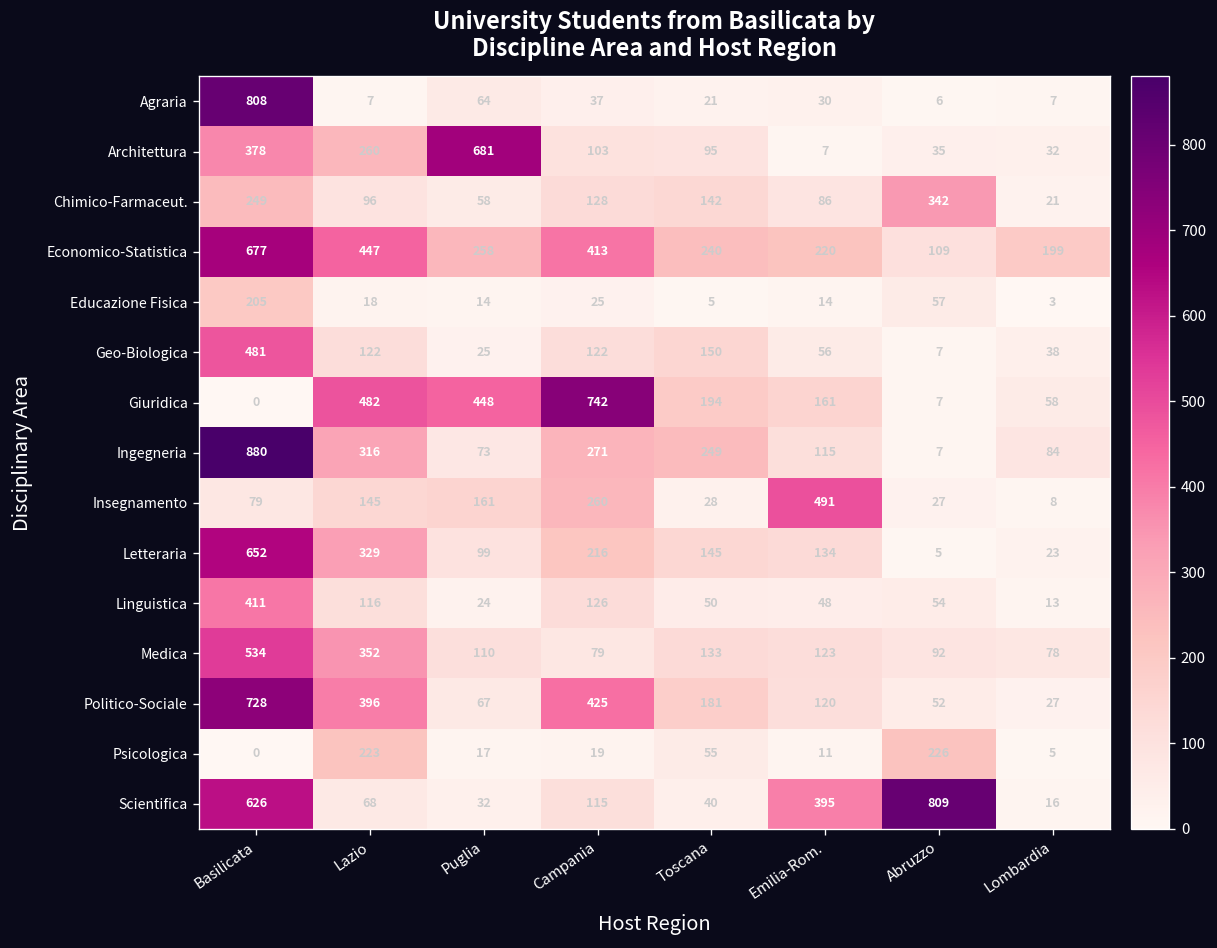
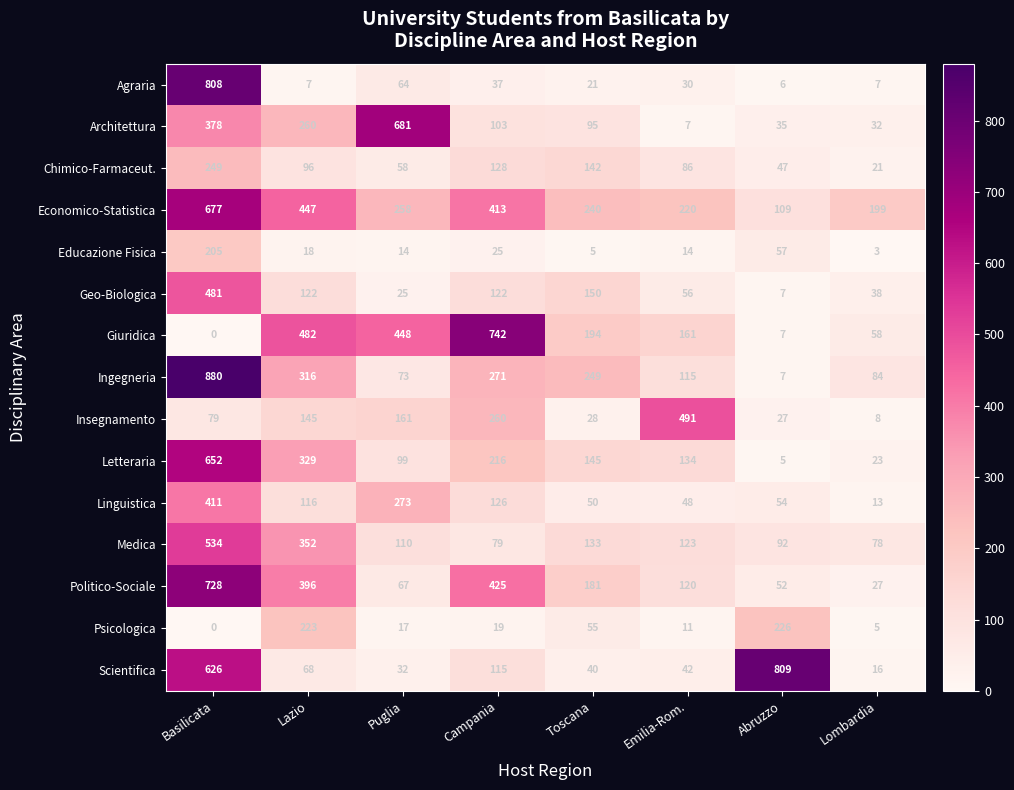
  {
    "Agraria": {
      "Basilicata": 808,
      "Lazio": 7,
      "Puglia": 64,
      "Campania": 37,
      "Toscana": 21,
      "Emilia-Rom.": 30,
      "Abruzzo": 6,
      "Lombardia": 7
    },
    "Architettura": {
      "Basilicata": 378,
      "Puglia": 681,
      "Campania": 103,
      "Toscana": 95,
      "Emilia-Rom.": 7,
      "Abruzzo": 35,
      "Lombardia": 32
    },
    "Chimico-Farmaceut.": {
      "Puglia": 58,
      "Campania": 128,
      "Toscana": 142,
      "Emilia-Rom.": 86,
-     "Abruzzo": 342,
+     "Abruzzo": 47,
      "Lombardia": 21
    },
    "Economico-Statistica": {
      "Basilicata": 677,
      "Lazio": 447,
      "Campania": 413,
      "Abruzzo": 109
    },
    "Educazione Fisica": {
      "Basilicata": 205,
      "Lazio": 18,
      "Puglia": 14,
      "Campania": 25,
      "Toscana": 5,
      "Emilia-Rom.": 14,
      "Abruzzo": 57,
      "Lombardia": 3
    },
    "Geo-Biologica": {
      "Basilicata": 481,
      "Lazio": 122,
      "Puglia": 25,
      "Campania": 122,
      "Toscana": 150,
      "Emilia-Rom.": 56,
      "Abruzzo": 7,
      "Lombardia": 38
    },
    "Giuridica": {
      "Basilicata": 0,
      "Lazio": 482,
      "Puglia": 448,
      "Campania": 742,
      "Toscana": 194,
      "Emilia-Rom.": 161,
      "Abruzzo": 7,
      "Lombardia": 58
    },
    "Ingegneria": {
      "Basilicata": 880,
      "Lazio": 316,
      "Puglia": 73,
      "Campania": 271,
      "Emilia-Rom.": 115,
      "Abruzzo": 7,
      "Lombardia": 84
    },
    "Insegnamento": {
      "Basilicata": 79,
      "Lazio": 145,
      "Puglia": 161,
      "Toscana": 28,
      "Emilia-Rom.": 491,
      "Abruzzo": 27,
      "Lombardia": 8
    },
    "Letteraria": {
      "Basilicata": 652,
      "Lazio": 329,
      "Campania": 216,
      "Toscana": 145,
      "Emilia-Rom.": 134,
      "Abruzzo": 5,
      "Lombardia": 23
    },
    "Linguistica": {
      "Basilicata": 411,
      "Lazio": 116,
-     "Puglia": 24,
+     "Puglia": 273,
      "Campania": 126,
      "Toscana": 50,
      "Emilia-Rom.": 48,
      "Abruzzo": 54,
      "Lombardia": 13
    },
    "Medica": {
      "Basilicata": 534,
      "Lazio": 352,
      "Puglia": 110,
      "Campania": 79,
      "Toscana": 133,
      "Emilia-Rom.": 123,
      "Abruzzo": 92,
      "Lombardia": 78
    },
    "Politico-Sociale": {
      "Basilicata": 728,
      "Lazio": 396,
      "Puglia": 67,
      "Campania": 425,
      "Toscana": 181,
      "Emilia-Rom.": 120,
      "Abruzzo": 52,
      "Lombardia": 27
    },
    "Psicologica": {
      "Basilicata": 0,
      "Puglia": 17,
      "Campania": 19,
      "Toscana": 55,
      "Emilia-Rom.": 11,
      "Lombardia": 5
    },
    "Scientifica": {
      "Basilicata": 626,
      "Puglia": 32,
      "Campania": 115,
      "Toscana": 40,
-     "Emilia-Rom.": 395,
+     "Emilia-Rom.": 42,
      "Abruzzo": 809,
      "Lombardia": 16
    }
  }
